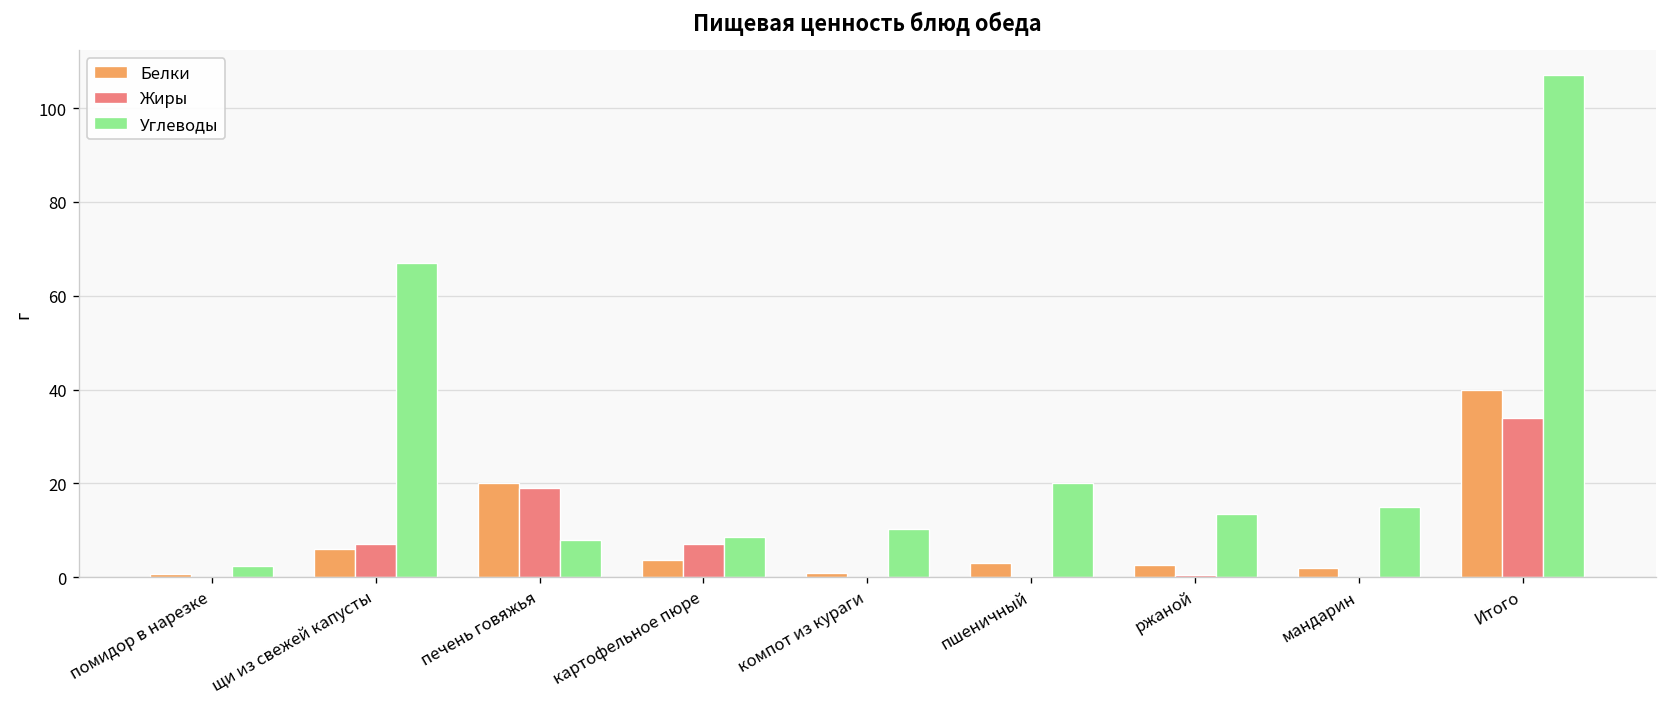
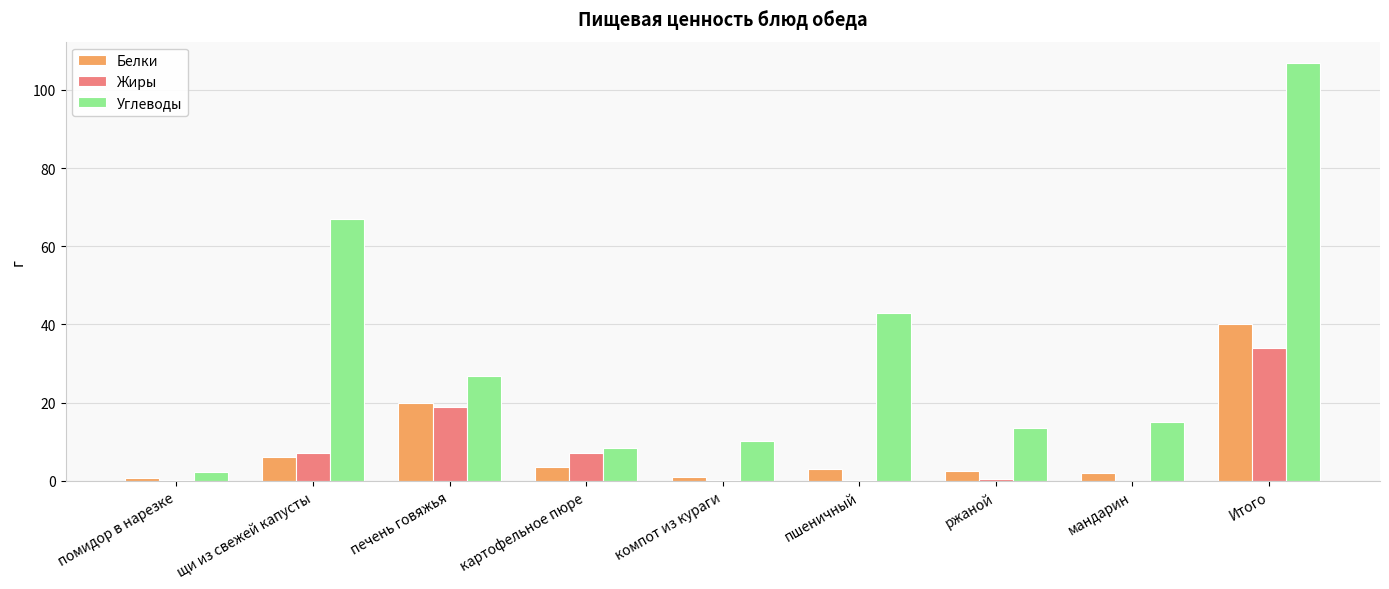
  {
    "Углеводы": {
      "помидор в нарезке": 2,
      "щи из свежей капусты": 67,
-     "печень говяжья": 8,
+     "печень говяжья": 27,
      "картофельное пюре": 9,
      "компот из кураги": 10,
-     "пшеничный": 20,
+     "пшеничный": 43,
      "ржаной": 13,
      "мандарин": 15,
      "Итого": 107
    }
  }
